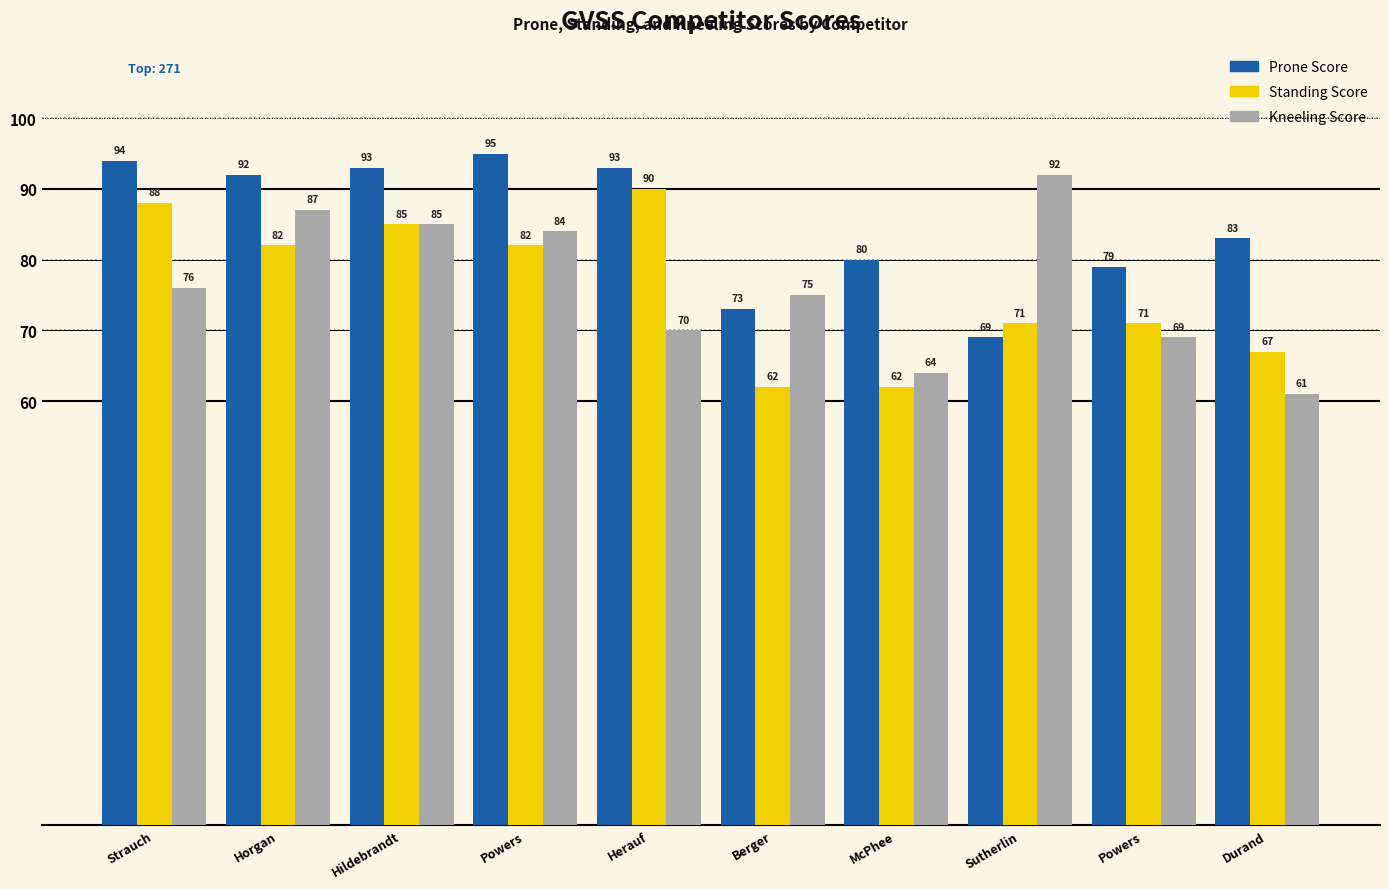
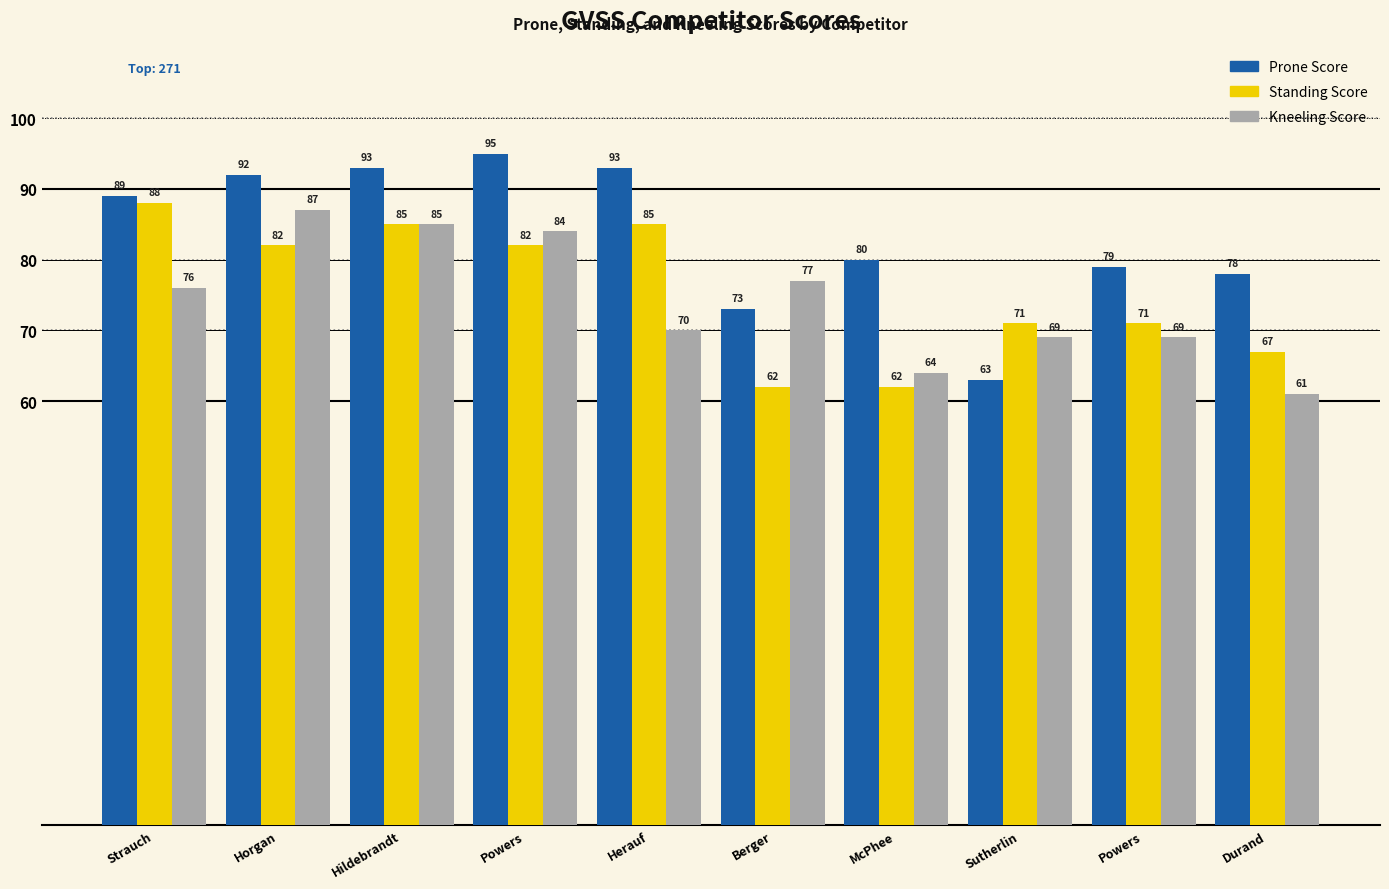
  {
    "Prone Score": {
-     "Strauch": 94,
+     "Strauch": 89,
      "Horgan": 92,
      "Hildebrandt": 93,
      "Herauf": 93,
      "Berger": 73,
      "McPhee": 80,
-     "Sutherlin": 69,
-     "Durand": 83
+     "Sutherlin": 63,
+     "Durand": 78
    },
    "Standing Score": {
      "Strauch": 88,
      "Horgan": 82,
      "Hildebrandt": 85,
-     "Herauf": 90,
+     "Herauf": 85,
      "Berger": 62,
      "McPhee": 62,
      "Sutherlin": 71,
      "Durand": 67
    },
    "Kneeling Score": {
      "Strauch": 76,
      "Horgan": 87,
      "Hildebrandt": 85,
      "Herauf": 70,
-     "Berger": 75,
+     "Berger": 77,
      "McPhee": 64,
-     "Sutherlin": 92,
+     "Sutherlin": 69,
      "Durand": 61
    }
  }
